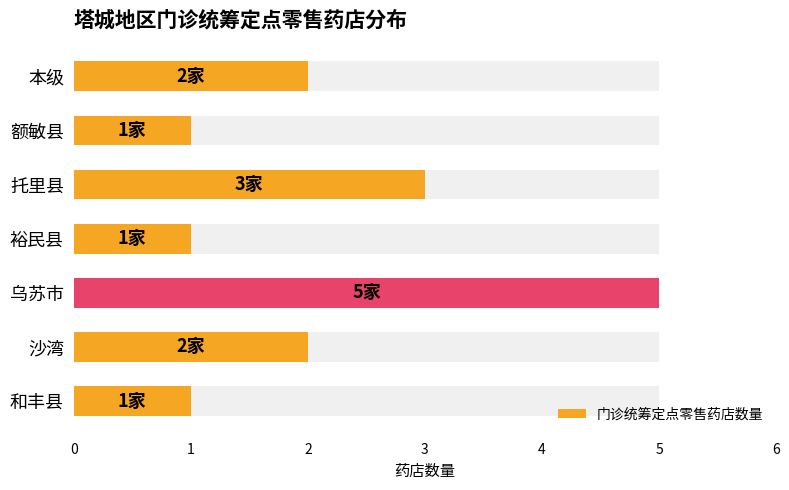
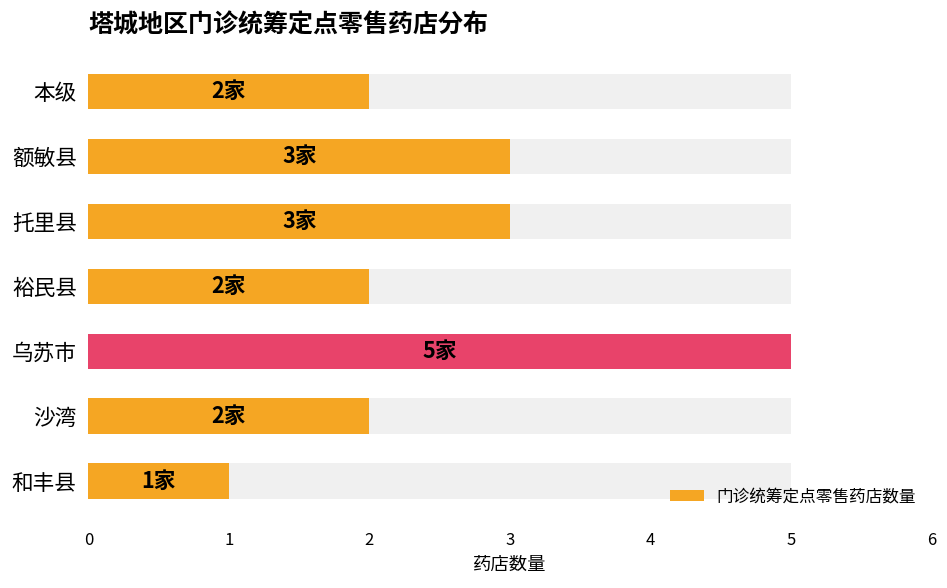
  {
    "门诊统筹定点零售药店数量": {
-     "额敏县": "1家",
-     "裕民县": "1家",
+     "额敏县": "3家",
+     "裕民县": "2家",
      "乌苏市": "5家"
    }
  }
